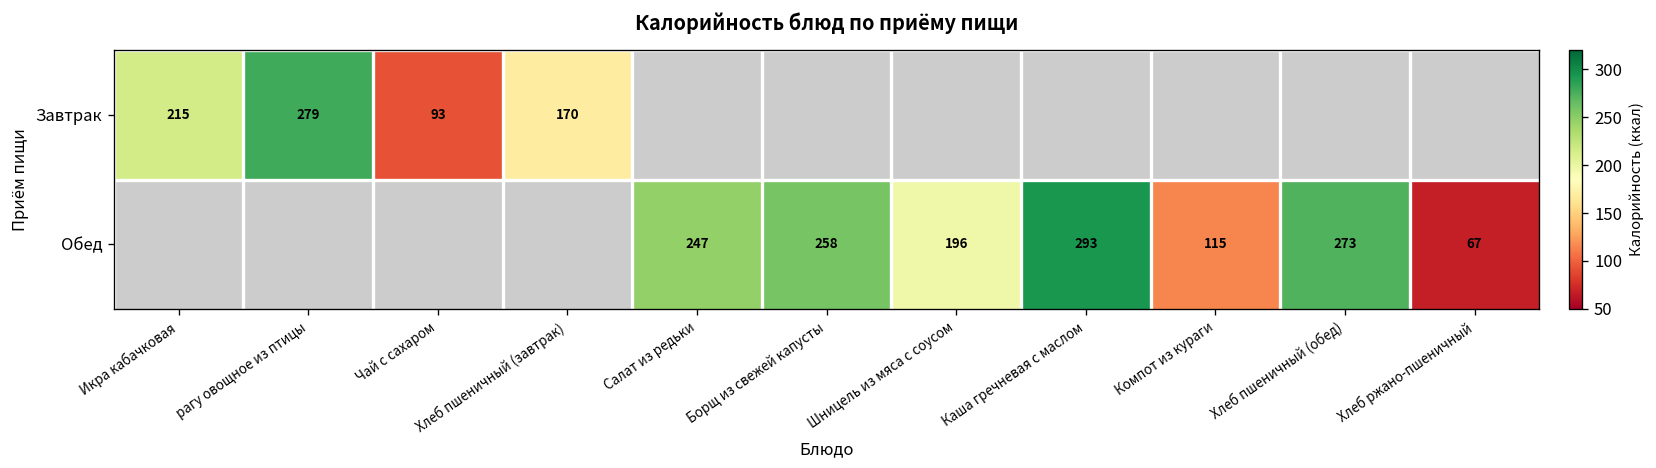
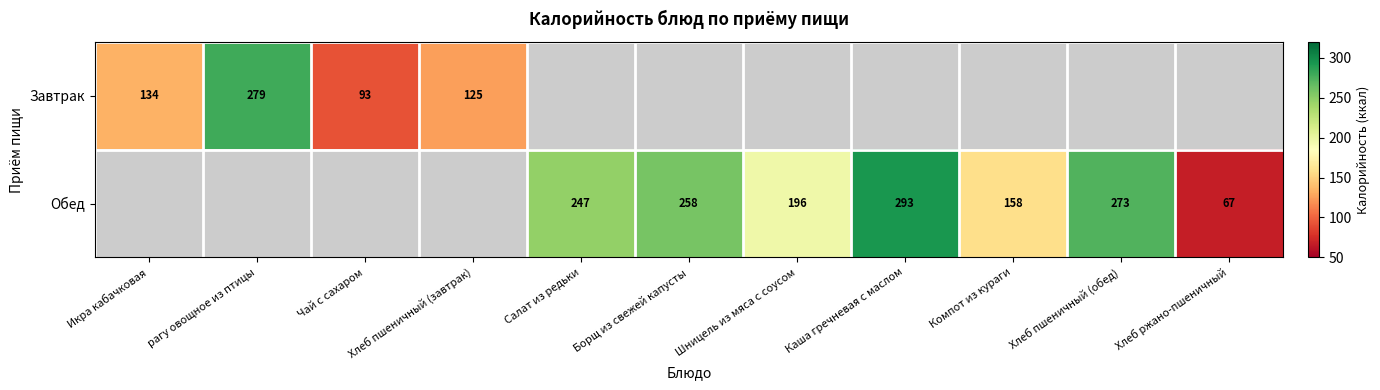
  {
    "Завтрак": {
-     "Икра кабачковая": 215,
+     "Икра кабачковая": 134,
      "рагу овощное из птицы": 279,
      "Чай с сахаром": 93,
-     "Хлеб пшеничный (завтрак)": 170
+     "Хлеб пшеничный (завтрак)": 125
    },
    "Обед": {
      "Салат из редьки": 247,
      "Борщ из свежей капусты": 258,
      "Шницель из мяса с соусом": 196,
      "Каша гречневая с маслом": 293,
-     "Компот из кураги": 115,
+     "Компот из кураги": 158,
      "Хлеб пшеничный (обед)": 273,
      "Хлеб ржано-пшеничный": 67
    }
  }
